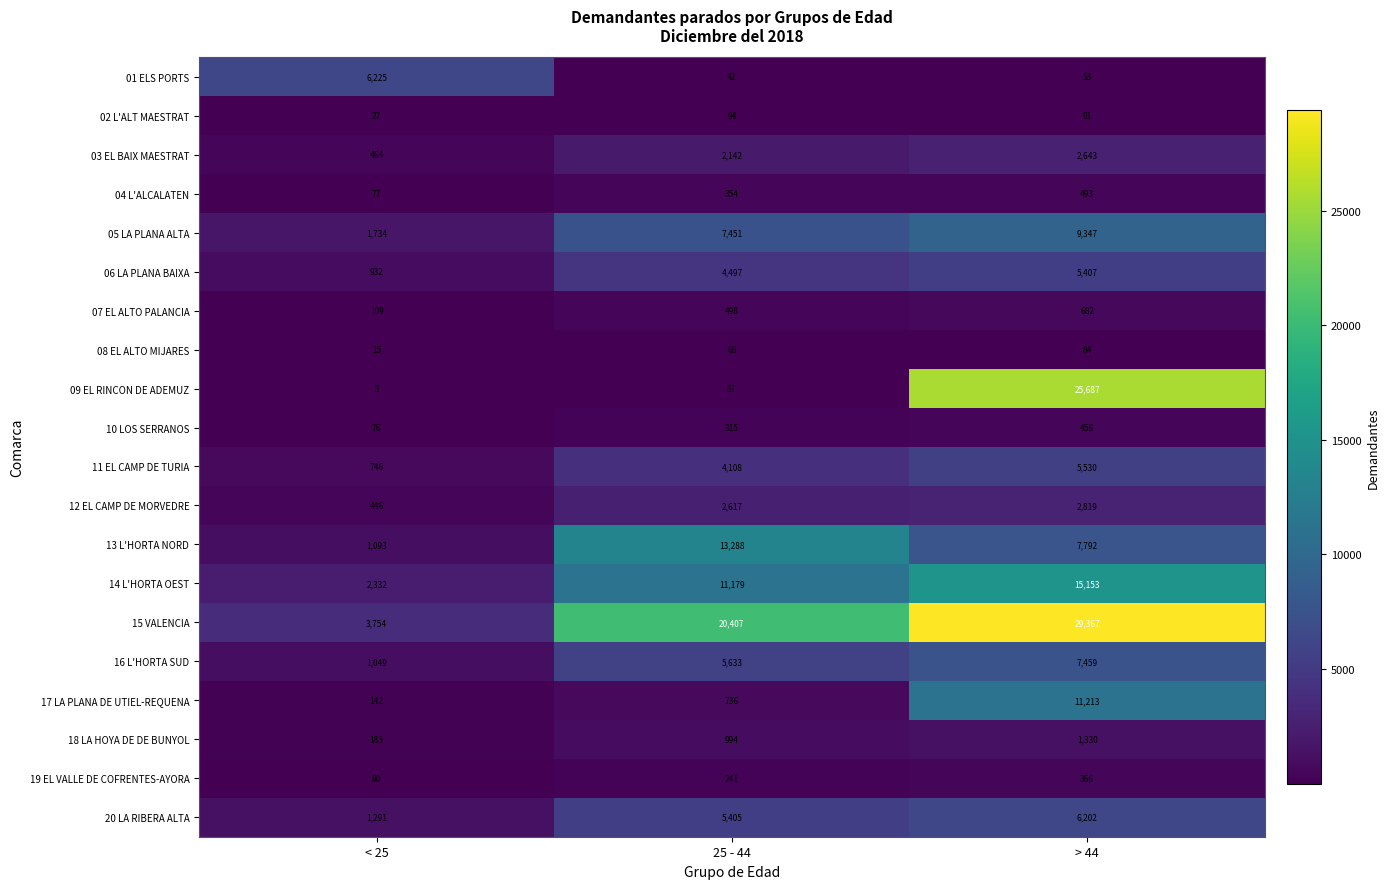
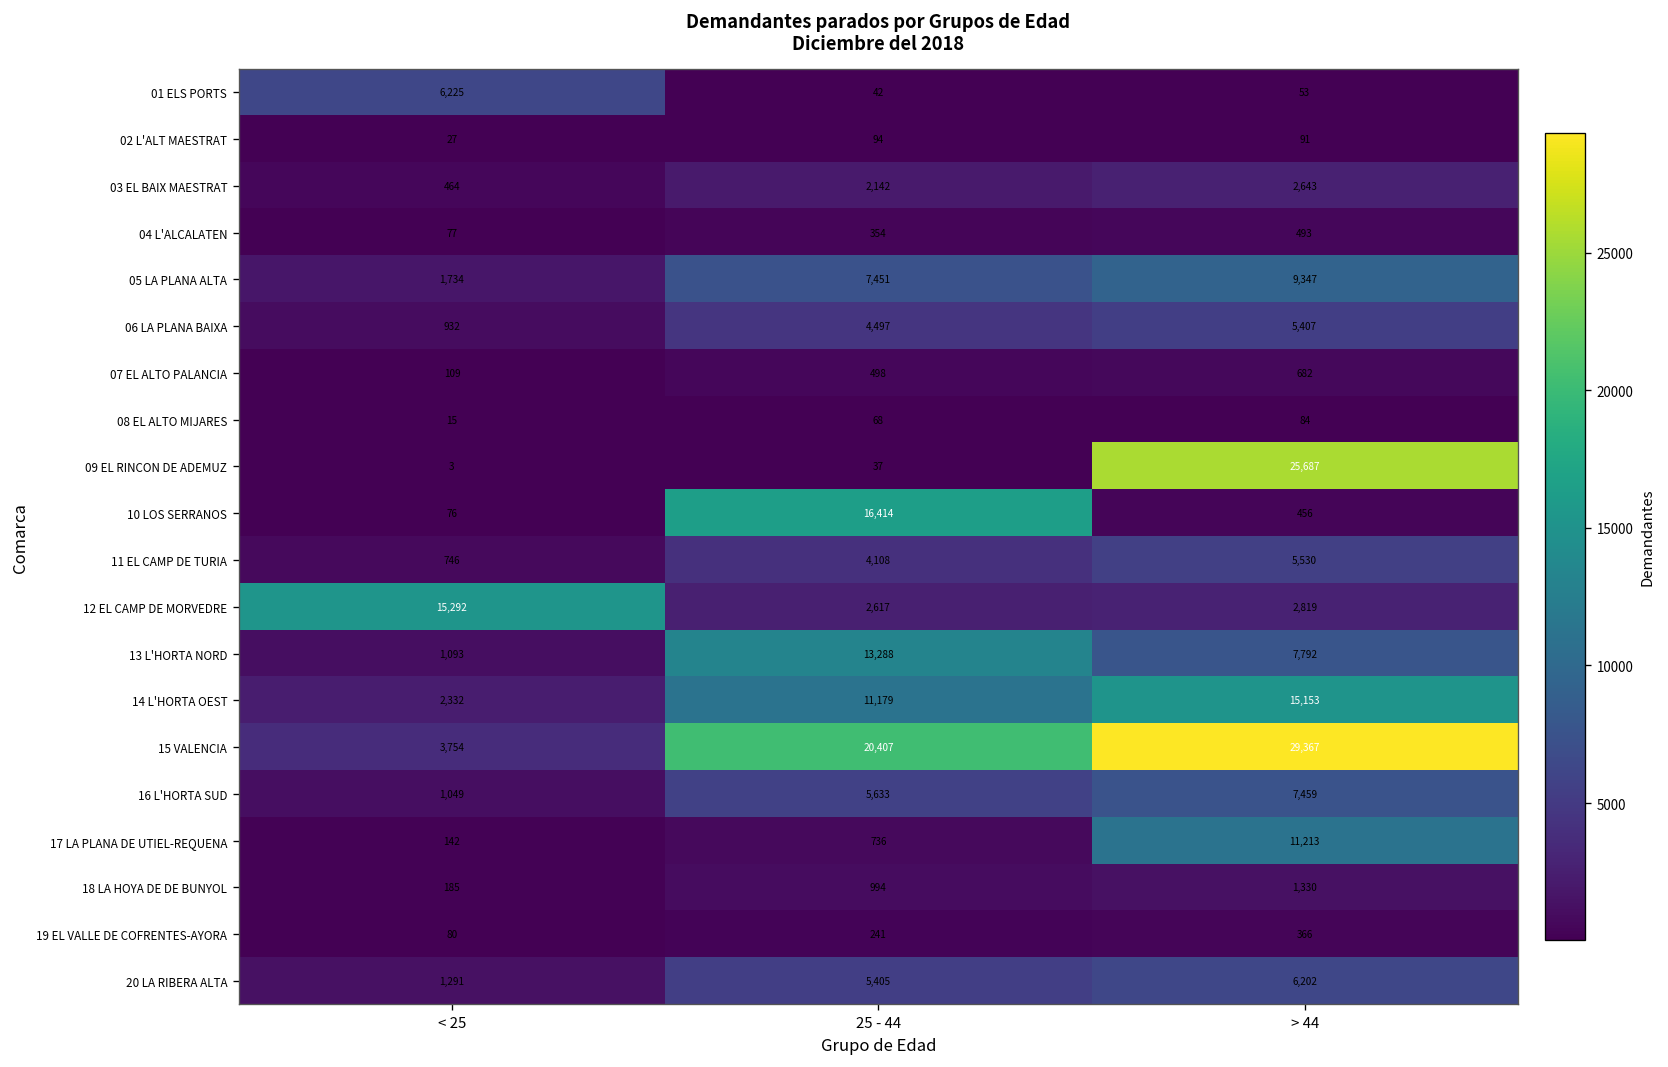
  {
    "01 ELS PORTS": {
      "< 25": "6,225",
      "25 - 44": "42",
      "> 44": "53"
    },
    "02 L'ALT MAESTRAT": {
      "< 25": "27",
      "25 - 44": "94",
      "> 44": "91"
    },
    "03 EL BAIX MAESTRAT": {
      "< 25": "464",
      "25 - 44": "2,142",
      "> 44": "2,643"
    },
    "04 L'ALCALATEN": {
      "< 25": "77",
      "25 - 44": "354",
      "> 44": "493"
    },
    "05 LA PLANA ALTA": {
      "< 25": "1,734",
      "25 - 44": "7,451",
      "> 44": "9,347"
    },
    "06 LA PLANA BAIXA": {
      "< 25": "932",
      "25 - 44": "4,497",
      "> 44": "5,407"
    },
    "07 EL ALTO PALANCIA": {
      "< 25": "109",
      "25 - 44": "498",
      "> 44": "682"
    },
    "08 EL ALTO MIJARES": {
      "< 25": "15",
      "25 - 44": "68",
      "> 44": "84"
    },
    "09 EL RINCON DE ADEMUZ": {
      "< 25": "3",
      "25 - 44": "37",
      "> 44": "25,687"
    },
    "10 LOS SERRANOS": {
      "< 25": "76",
-     "25 - 44": "315",
+     "25 - 44": "16,414",
      "> 44": "456"
    },
    "11 EL CAMP DE TURIA": {
      "< 25": "746",
      "25 - 44": "4,108",
      "> 44": "5,530"
    },
    "12 EL CAMP DE MORVEDRE": {
-     "< 25": "446",
+     "< 25": "15,292",
      "25 - 44": "2,617",
      "> 44": "2,819"
    },
    "13 L'HORTA NORD": {
      "< 25": "1,093",
      "25 - 44": "13,288",
      "> 44": "7,792"
    },
    "14 L'HORTA OEST": {
      "< 25": "2,332",
      "25 - 44": "11,179",
      "> 44": "15,153"
    },
    "15 VALENCIA": {
      "< 25": "3,754",
      "25 - 44": "20,407",
      "> 44": "29,367"
    },
    "16 L'HORTA SUD": {
      "< 25": "1,049",
      "25 - 44": "5,633",
      "> 44": "7,459"
    },
    "17 LA PLANA DE UTIEL-REQUENA": {
      "< 25": "142",
      "25 - 44": "736",
      "> 44": "11,213"
    },
    "18 LA HOYA DE DE BUNYOL": {
      "< 25": "185",
      "25 - 44": "994",
      "> 44": "1,330"
    },
    "19 EL VALLE DE COFRENTES-AYORA": {
      "< 25": "80",
      "25 - 44": "241",
      "> 44": "366"
    },
    "20 LA RIBERA ALTA": {
      "< 25": "1,291",
      "25 - 44": "5,405",
      "> 44": "6,202"
    }
  }
